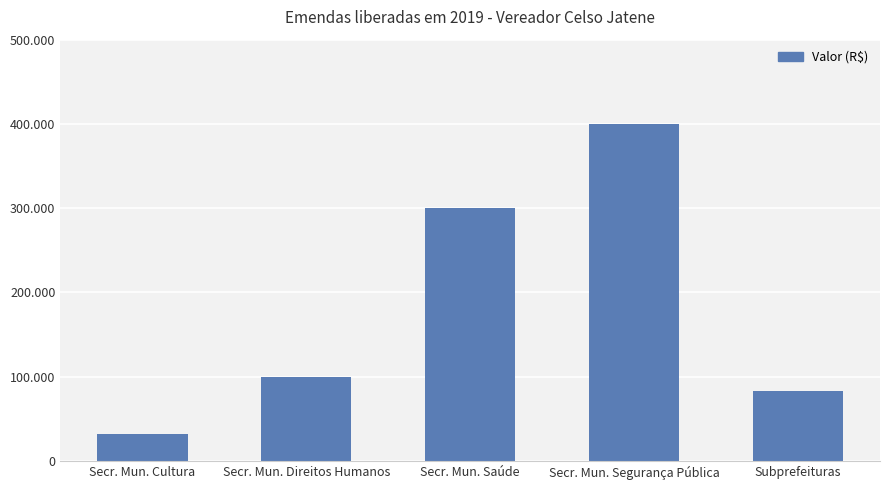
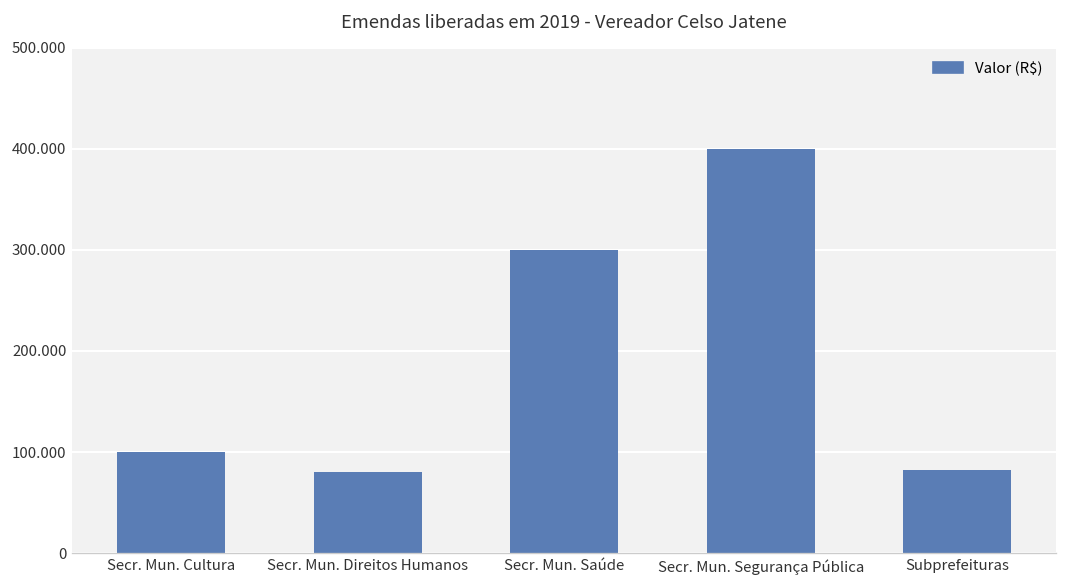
  {
-   "Secr. Mun. Cultura": 30,
-   "Secr. Mun. Direitos Humanos": 100,
+   "Secr. Mun. Cultura": 100,
+   "Secr. Mun. Direitos Humanos": 80,
    "Secr. Mun. Saúde": 300,
    "Secr. Mun. Segurança Pública": 400,
    "Subprefeituras": 80
  }
